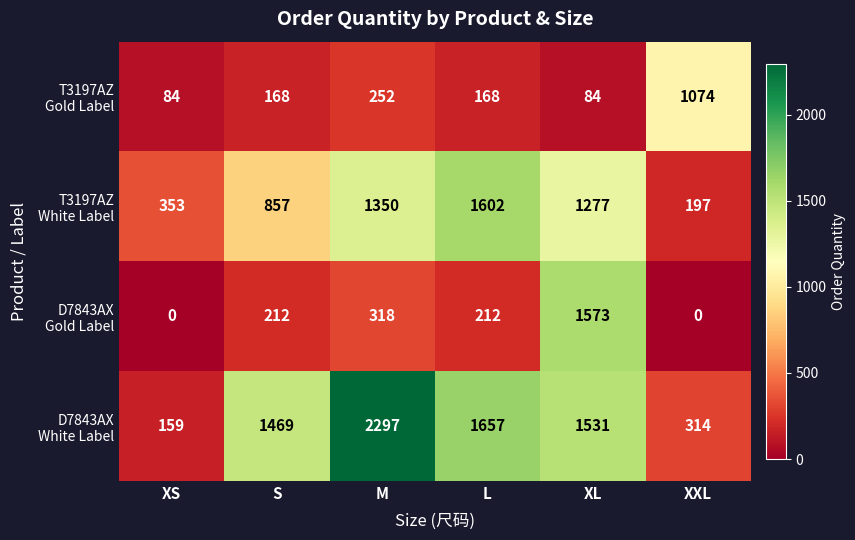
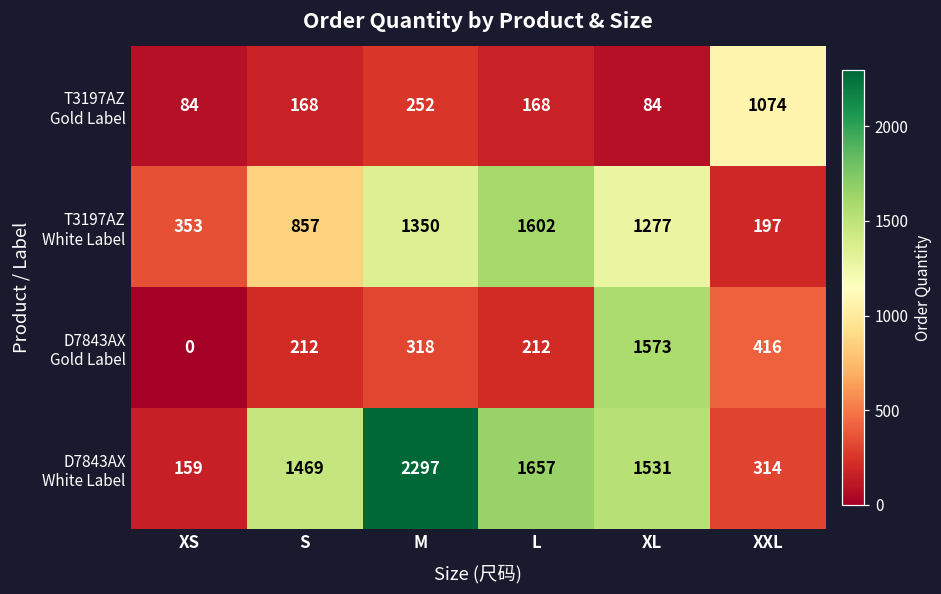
  {
    "T3197AZ Gold Label": {
      "XS": 84,
      "S": 168,
      "M": 252,
      "L": 168,
      "XL": 84,
      "XXL": 1074
    },
    "T3197AZ White Label": {
      "XS": 353,
      "S": 857,
      "M": 1350,
      "L": 1602,
      "XL": 1277,
      "XXL": 197
    },
    "D7843AX Gold Label": {
      "XS": 0,
      "S": 212,
      "M": 318,
      "L": 212,
      "XL": 1573,
-     "XXL": 0
+     "XXL": 416
    },
    "D7843AX White Label": {
      "XS": 159,
      "S": 1469,
      "M": 2297,
      "L": 1657,
      "XL": 1531,
      "XXL": 314
    }
  }
